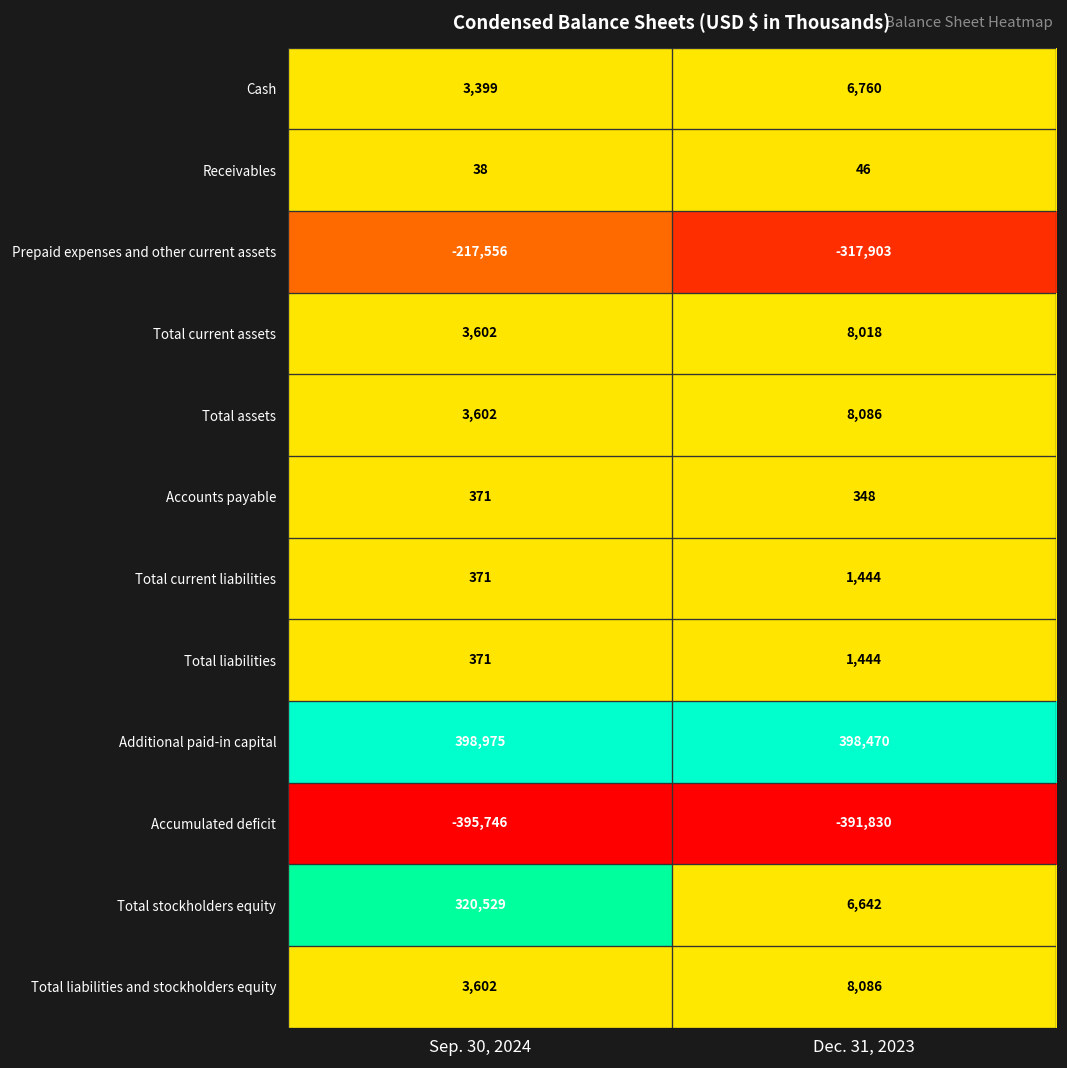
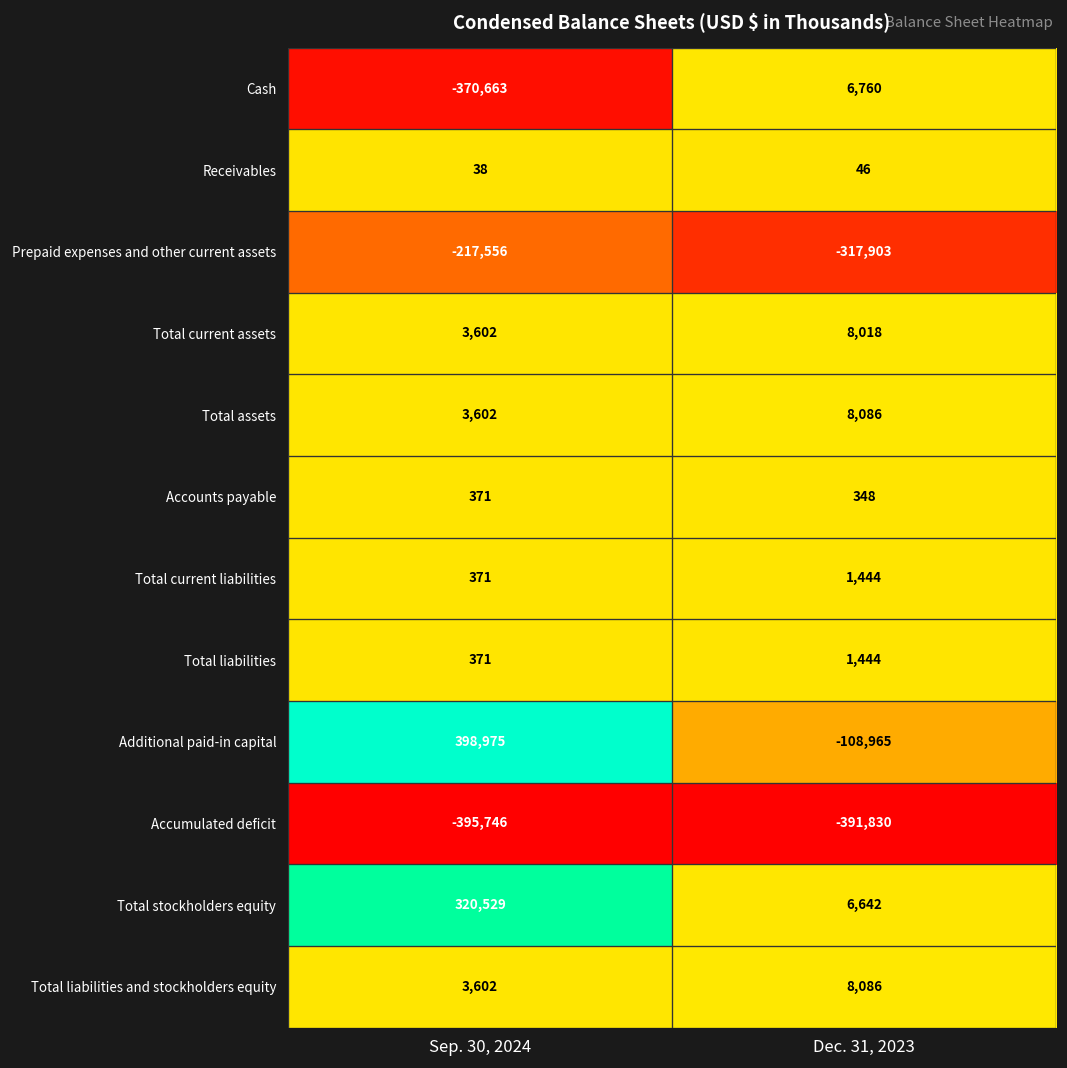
  {
    "Cash": {
-     "Sep. 30, 2024": "3,399",
+     "Sep. 30, 2024": "-370,663",
      "Dec. 31, 2023": "6,760"
    },
    "Receivables": {
      "Sep. 30, 2024": "38",
      "Dec. 31, 2023": "46"
    },
    "Prepaid expenses and other current assets": {
      "Sep. 30, 2024": "-217,556",
      "Dec. 31, 2023": "-317,903"
    },
    "Total current assets": {
      "Sep. 30, 2024": "3,602",
      "Dec. 31, 2023": "8,018"
    },
    "Total assets": {
      "Sep. 30, 2024": "3,602",
      "Dec. 31, 2023": "8,086"
    },
    "Accounts payable": {
      "Sep. 30, 2024": "371",
      "Dec. 31, 2023": "348"
    },
    "Total current liabilities": {
      "Sep. 30, 2024": "371",
      "Dec. 31, 2023": "1,444"
    },
    "Total liabilities": {
      "Sep. 30, 2024": "371",
      "Dec. 31, 2023": "1,444"
    },
    "Additional paid-in capital": {
      "Sep. 30, 2024": "398,975",
-     "Dec. 31, 2023": "398,470"
+     "Dec. 31, 2023": "-108,965"
    },
    "Accumulated deficit": {
      "Sep. 30, 2024": "-395,746",
      "Dec. 31, 2023": "-391,830"
    },
    "Total stockholders equity": {
      "Sep. 30, 2024": "320,529",
      "Dec. 31, 2023": "6,642"
    },
    "Total liabilities and stockholders equity": {
      "Sep. 30, 2024": "3,602",
      "Dec. 31, 2023": "8,086"
    }
  }
